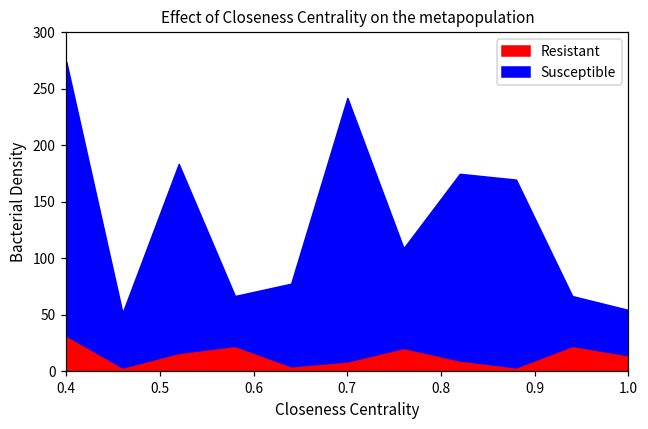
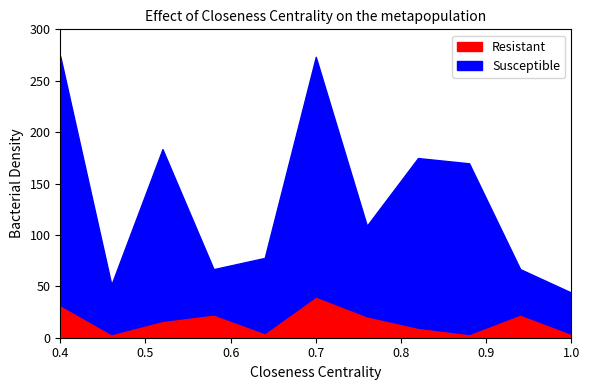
  {
    "Resistant": {
-     "0.7": 9,
-     "1.0": 14
+     "0.7": 40,
+     "1.0": 4
    },
    "Susceptible": {
      "0.4": 242,
      "0.7": 233,
      "1.0": 40
    }
  }
